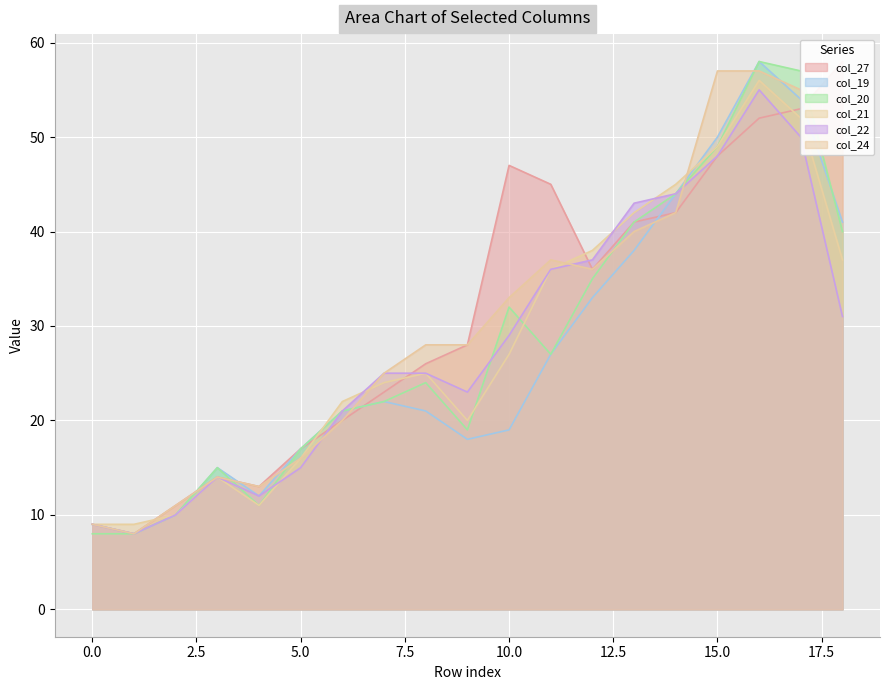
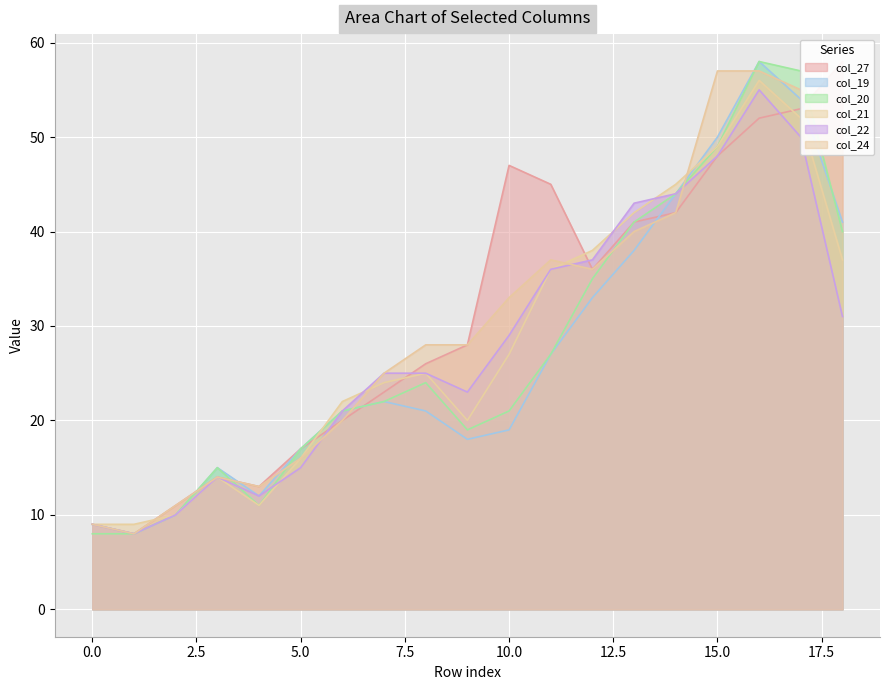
  {
    "col_20": {
      "0.0": 8,
-     "10.0": 32
+     "10.0": 21
    }
  }
